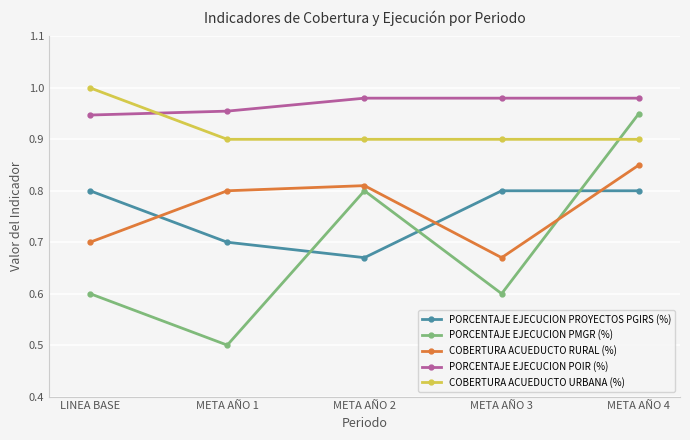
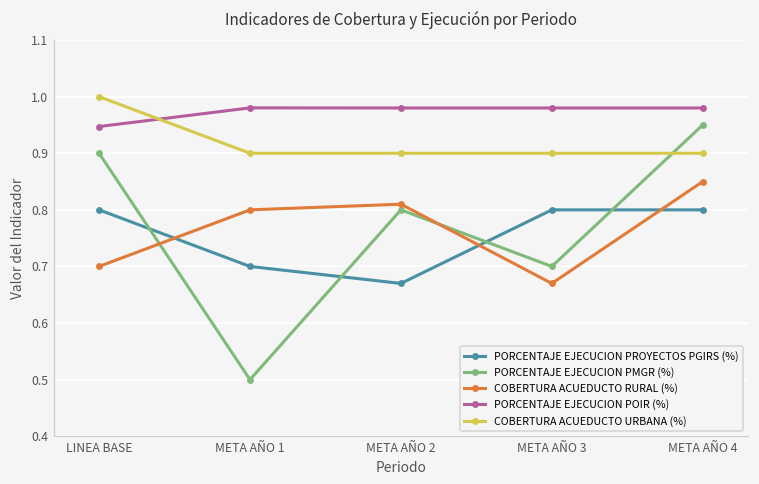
  {
    "PORCENTAJE EJECUCION PROYECTOS PGIRS (%)": {
      "LINEA BASE": 0.80,
      "META AÑO 1": 0.70,
      "META AÑO 2": 0.67,
      "META AÑO 3": 0.80,
      "META AÑO 4": 0.80
    },
    "PORCENTAJE EJECUCION PMGR (%)": {
-     "LINEA BASE": 0.6,
+     "LINEA BASE": 0.9,
      "META AÑO 1": 0.5,
      "META AÑO 2": 0.8,
-     "META AÑO 3": 0.6,
+     "META AÑO 3": 0.7,
      "META AÑO 4": 0.95
    },
    "COBERTURA ACUEDUCTO RURAL (%)": {
      "LINEA BASE": 0.70,
      "META AÑO 1": 0.80,
      "META AÑO 2": 0.81,
      "META AÑO 3": 0.67,
      "META AÑO 4": 0.85
    },
    "PORCENTAJE EJECUCION POIR (%)": {
      "LINEA BASE": 0.95,
-     "META AÑO 1": 0.95,
+     "META AÑO 1": 0.98,
      "META AÑO 2": 0.98,
      "META AÑO 3": 0.98,
      "META AÑO 4": 0.98
    },
    "COBERTURA ACUEDUCTO URBANA (%)": {
      "LINEA BASE": 1.00,
      "META AÑO 1": 0.90,
      "META AÑO 2": 0.90,
      "META AÑO 3": 0.90,
      "META AÑO 4": 0.90
    }
  }
